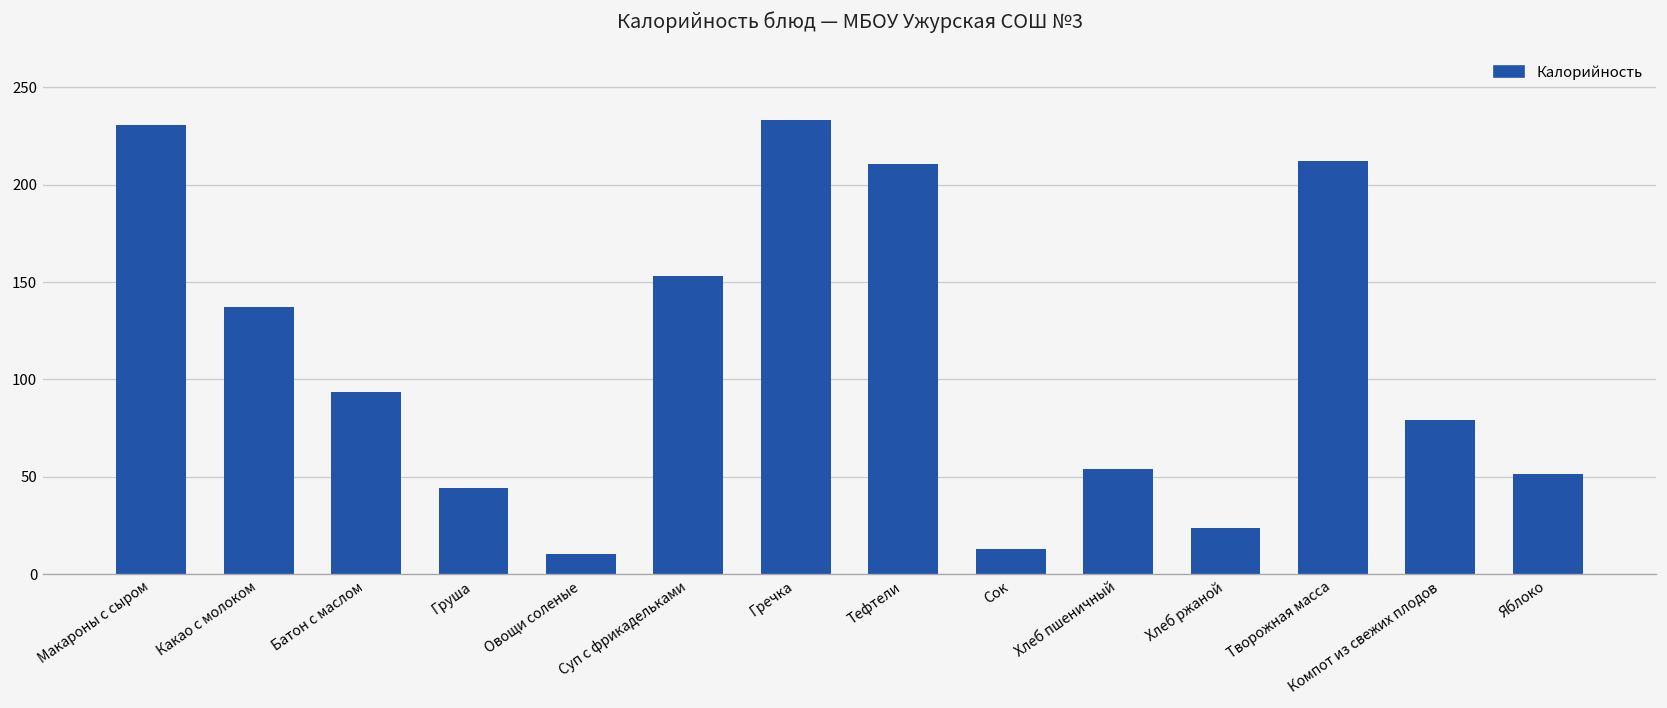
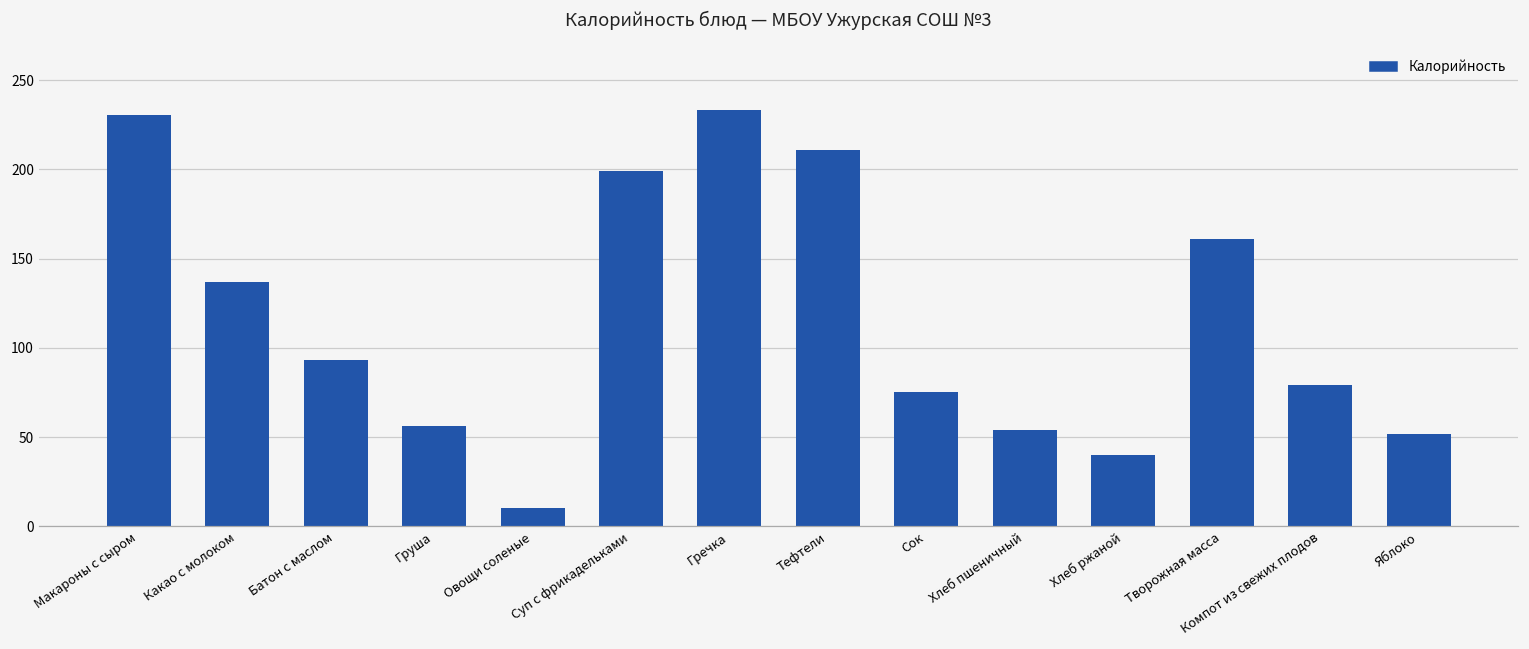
  {
    "Макароны с сыром": 231,
    "Какао с молоком": 137,
    "Батон с маслом": 93,
-   "Груша": 44,
+   "Груша": 56,
    "Овощи соленые": 10,
-   "Суп с фрикадельками": 153,
+   "Суп с фрикадельками": 199,
    "Гречка": 233,
    "Тефтели": 211,
-   "Сок": 13,
+   "Сок": 75,
    "Хлеб пшеничный": 54,
-   "Хлеб ржаной": 24,
-   "Творожная масса": 212,
+   "Хлеб ржаной": 40,
+   "Творожная масса": 161,
    "Компот из свежих плодов": 79,
    "Яблоко": 52
  }
